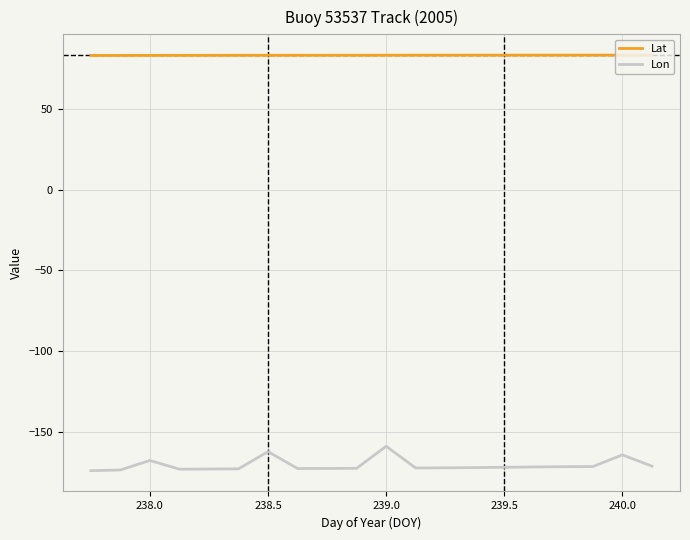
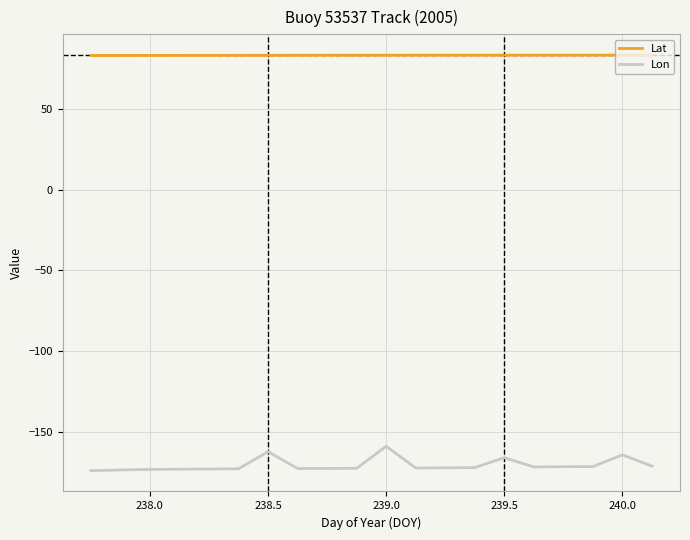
  {
    "Lat": {
      "238.0": 83,
      "238.5": 83,
      "239.0": 83,
      "239.5": 83
    },
    "Lon": {
-     "238.0": -168,
+     "238.0": -173,
      "238.5": -162,
      "239.0": -159,
-     "239.5": -172,
+     "239.5": -166,
      "240.0": -164
    }
  }
